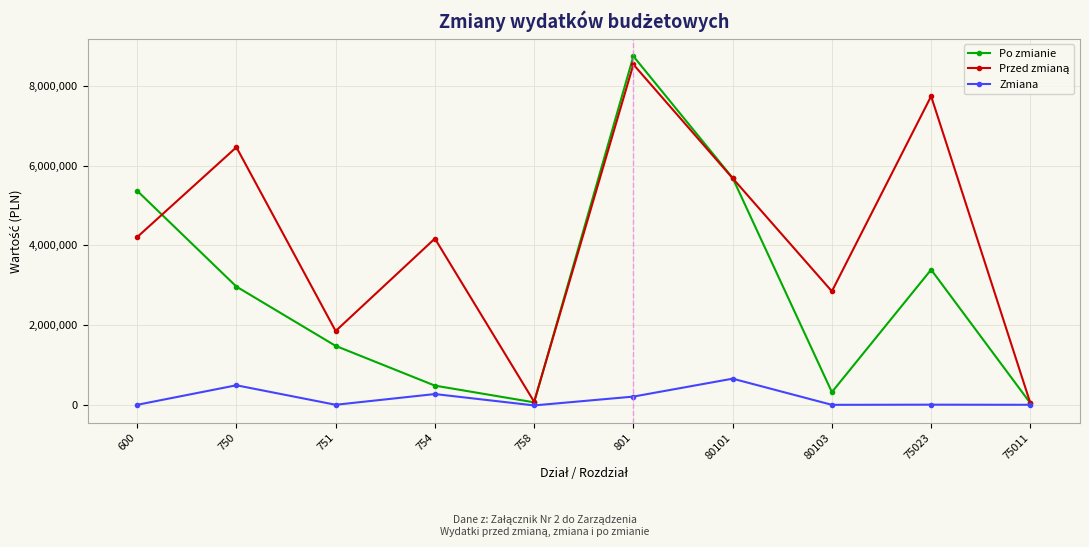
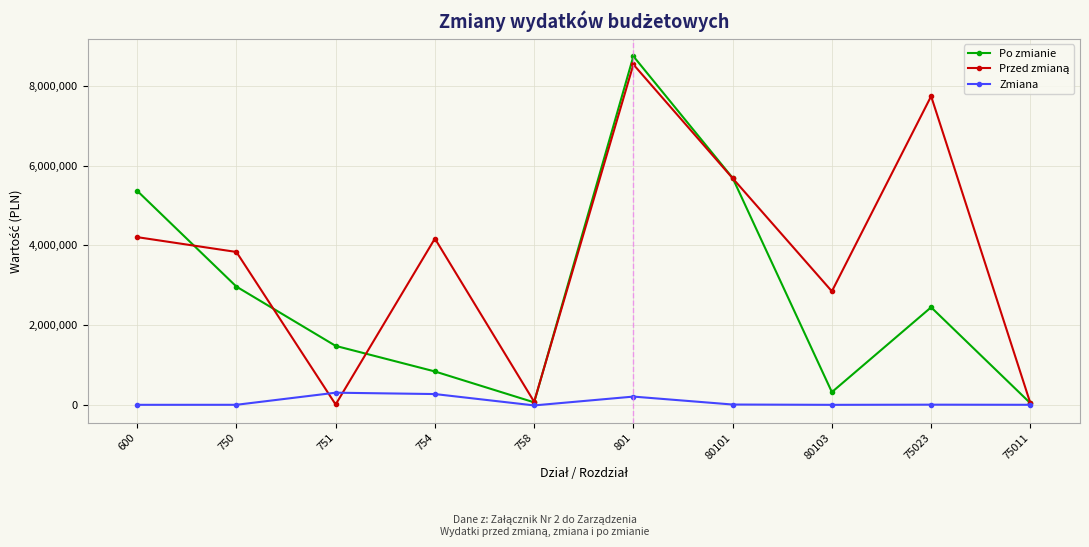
  {
    "Po zmianie": {
      "600": "5,400,000",
      "750": "3,000,000",
      "751": "1,500,000",
-     "754": "500,000",
+     "754": "800,000",
      "801": "8,700,000",
      "80103": "300,000",
-     "75023": "3,400,000"
+     "75023": "2,400,000"
    },
    "Przed zmianą": {
      "600": "4,200,000",
-     "750": "6,500,000",
-     "751": "1,900,000",
+     "750": "3,800,000",
+     "751": "0",
      "754": "4,200,000",
      "801": "8,500,000",
      "80103": "2,800,000",
      "75023": "7,700,000"
    },
    "Zmiana": {
      "600": "0",
-     "750": "500,000",
-     "751": "0",
+     "750": "0",
+     "751": "300,000",
      "754": "300,000",
      "758": "0",
      "801": "200,000",
-     "80101": "700,000",
+     "80101": "0",
      "80103": "0",
      "75023": "0"
    }
  }
